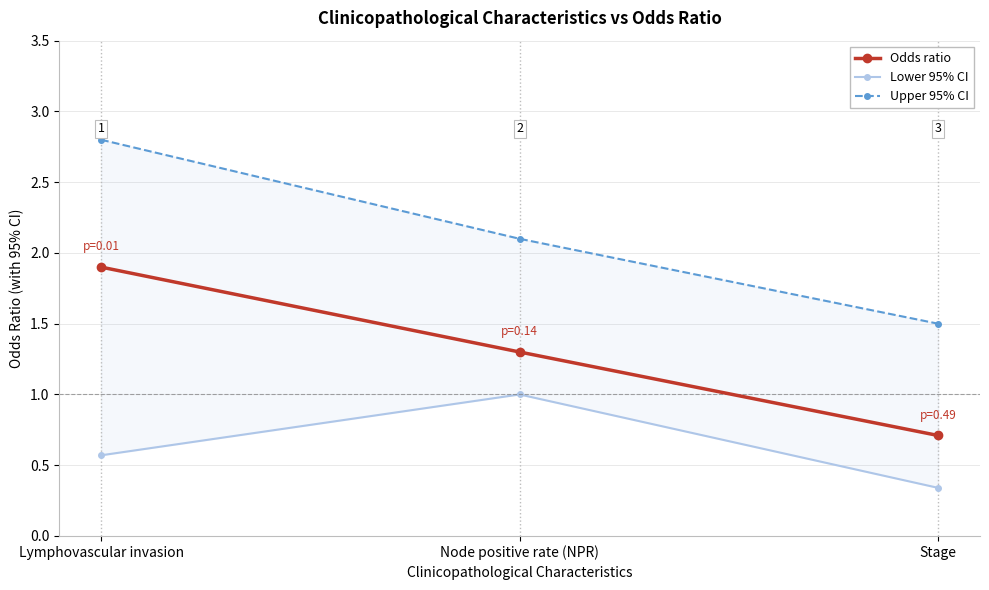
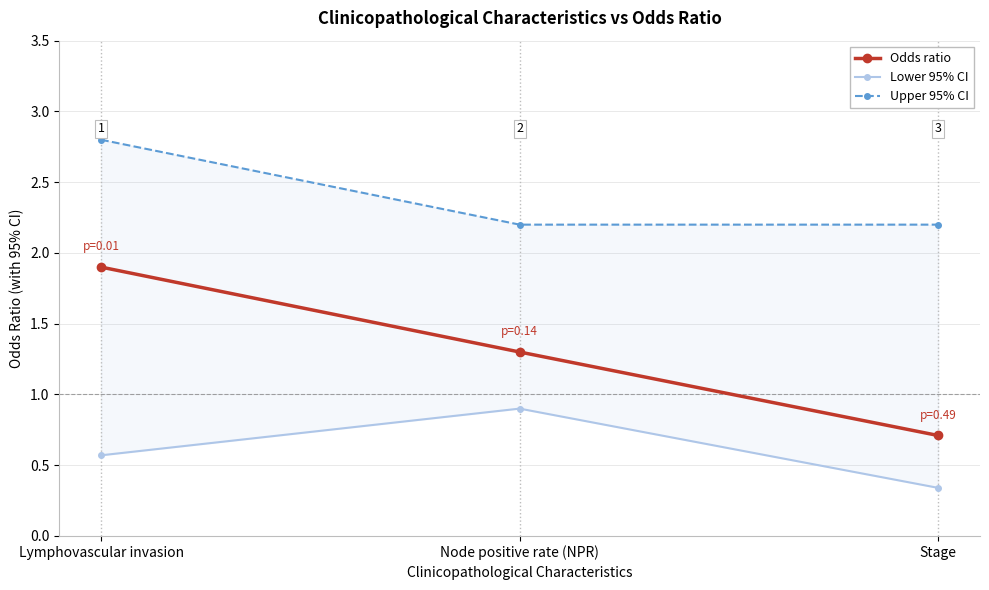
  {
    "Lower 95% CI": {
      "Lymphovascular invasion": 0.57,
-     "Node positive rate (NPR)": 1.0,
+     "Node positive rate (NPR)": 0.9,
      "Stage": 0.34
    },
    "Upper 95% CI": {
-     "Node positive rate (NPR)": 2.1,
-     "Stage": 1.5
+     "Node positive rate (NPR)": 2.2,
+     "Stage": 2.2
    }
  }
